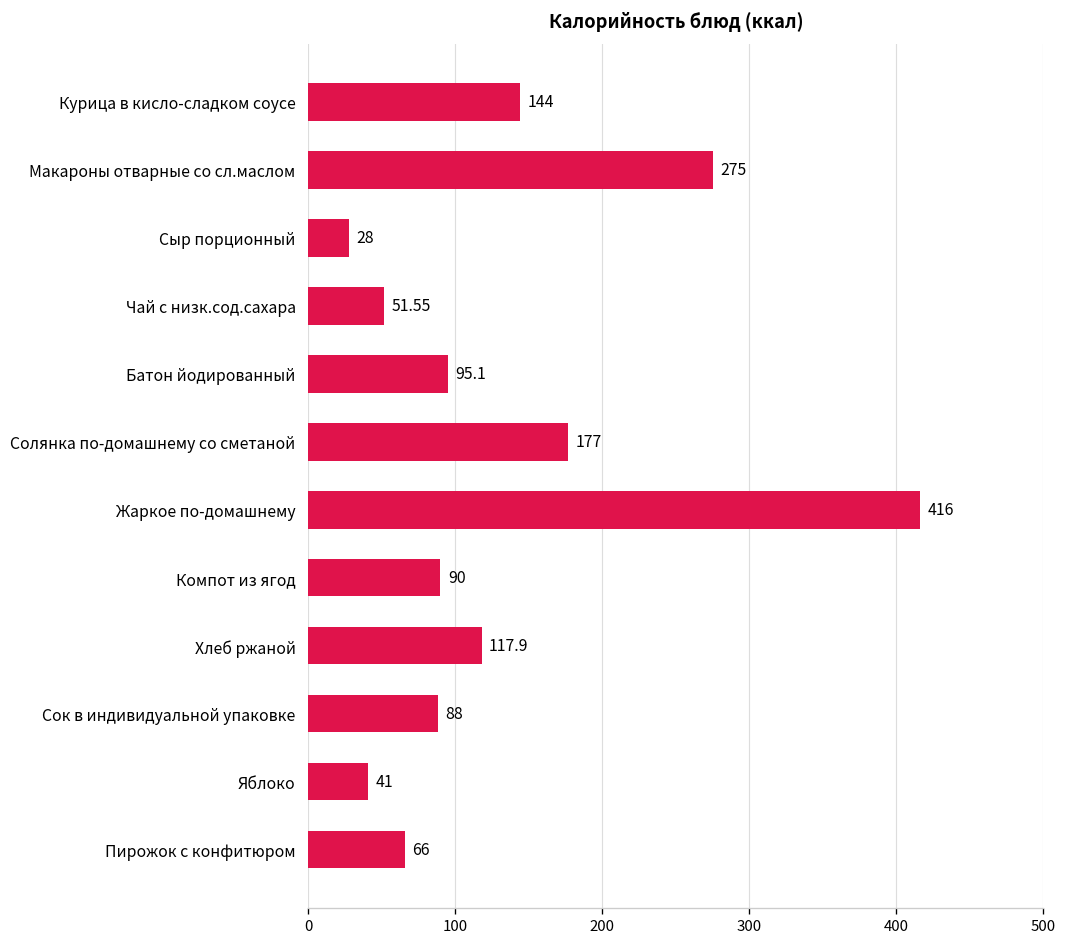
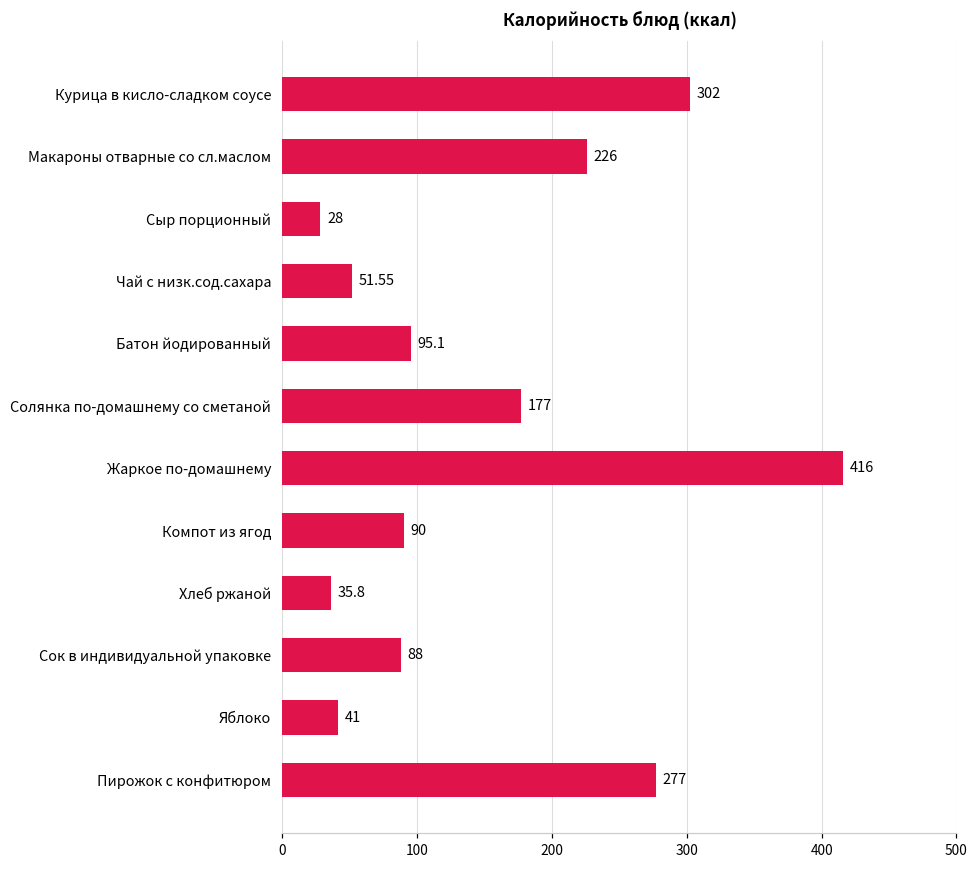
  {
-   "Курица в кисло-сладком соусе": 144,
-   "Макароны отварные со сл.маслом": 275,
+   "Курица в кисло-сладком соусе": 302,
+   "Макароны отварные со сл.маслом": 226,
    "Сыр порционный": 28,
    "Чай с низк.сод.сахара": 51.55,
    "Батон йодированный": 95.1,
    "Солянка по-домашнему со сметаной": 177,
    "Жаркое по-домашнему": 416,
    "Компот из ягод": 90,
-   "Хлеб ржаной": 117.9,
+   "Хлеб ржаной": 35.8,
    "Сок в индивидуальной упаковке": 88,
    "Яблоко": 41,
-   "Пирожок с конфитюром": 66
+   "Пирожок с конфитюром": 277
  }
